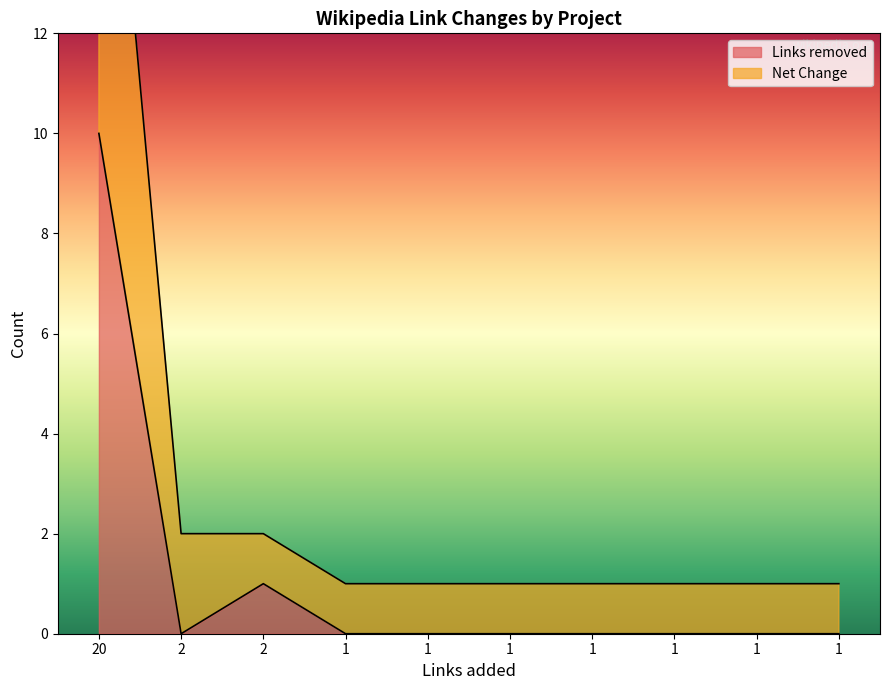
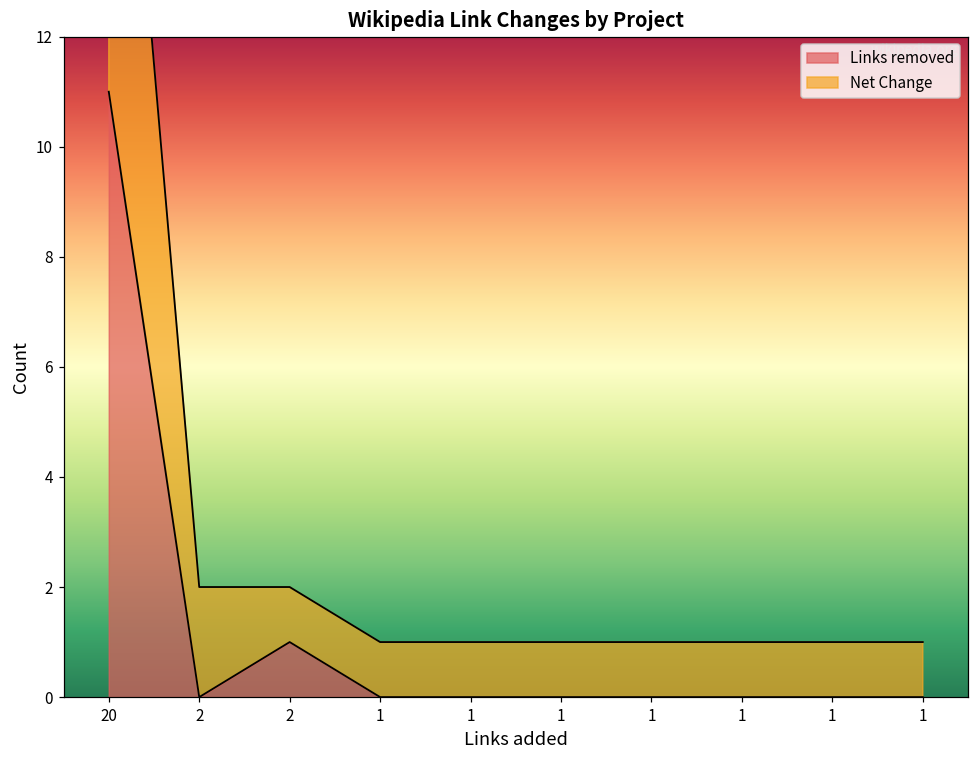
  {
    "Links removed": {
-     "20": 10
+     "20": 11
    }
  }
